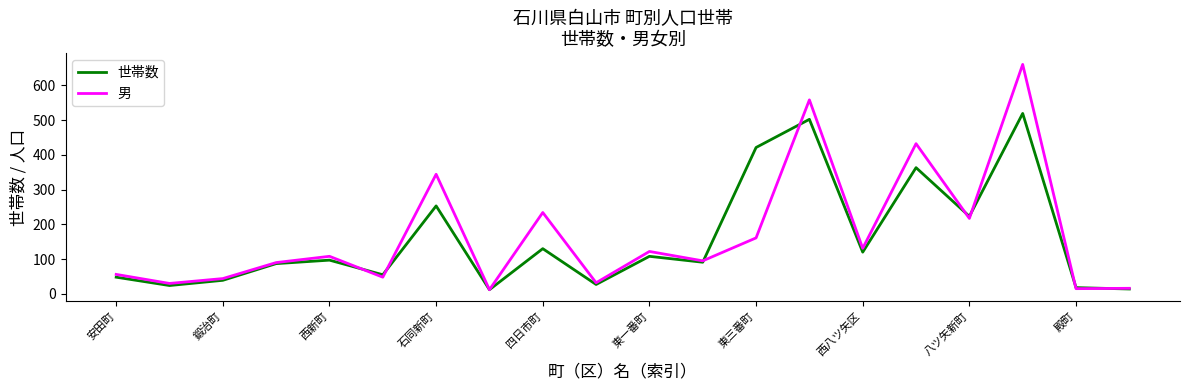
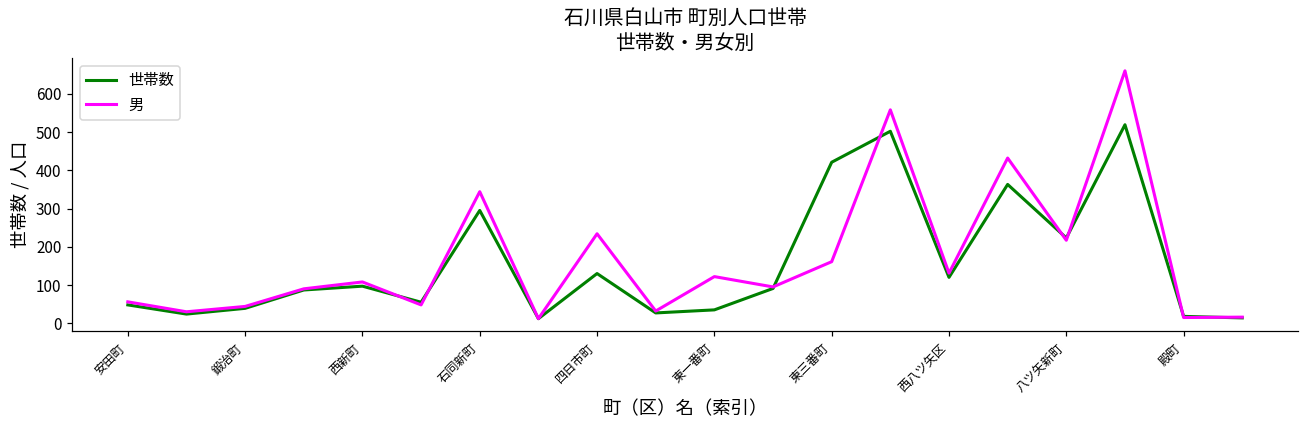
  {
    "世帯数": {
      "安田町": 50,
      "西新町": 100,
-     "石同新町": 250,
+     "石同新町": 300,
      "四日市町": 130,
-     "東一番町": 110,
+     "東一番町": 40,
      "東三番町": 420,
      "西八ツ矢区": 120
    },
    "男": {
      "安田町": 60,
      "西新町": 110,
      "石同新町": 340,
      "四日市町": 230,
      "東一番町": 120,
      "東三番町": 160,
      "西八ツ矢区": 130
    }
  }
